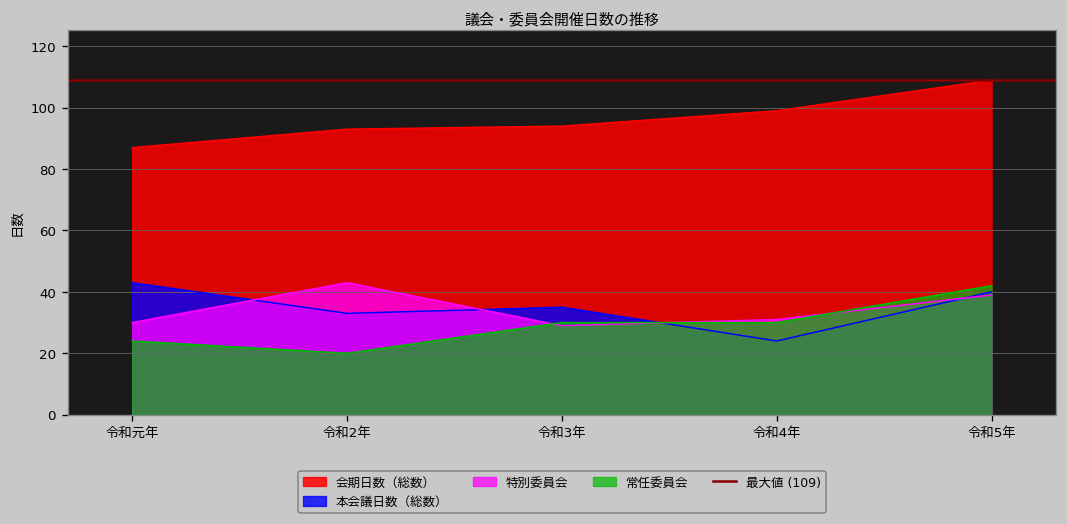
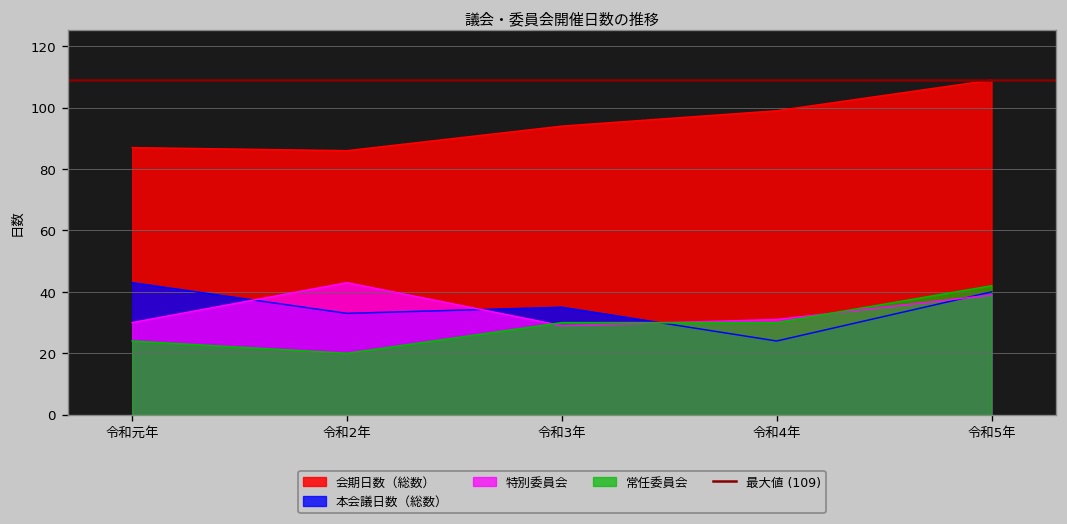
  {
    "会期日数（総数）": {
      "令和元年": 87,
-     "令和2年": 93,
+     "令和2年": 86,
      "令和3年": 94,
      "令和4年": 99,
      "令和5年": 109
    },
    "本会議日数（総数）": {
      "令和元年": 43,
      "令和2年": 33,
      "令和3年": 35,
      "令和4年": 24
    },
    "特別委員会": {
      "令和元年": 30,
      "令和2年": 43,
      "令和4年": 31
    },
    "常任委員会": {
      "令和元年": 24,
      "令和2年": 20,
      "令和4年": 30,
      "令和5年": 42
    }
  }
